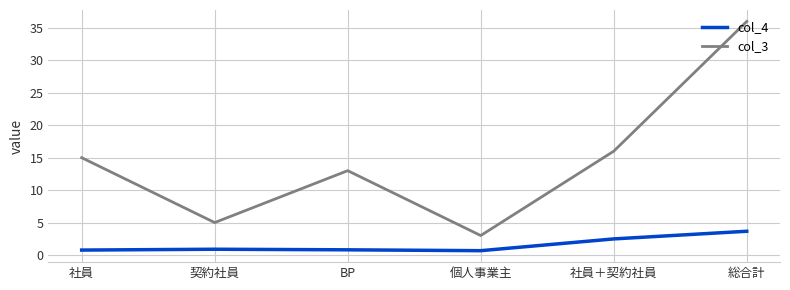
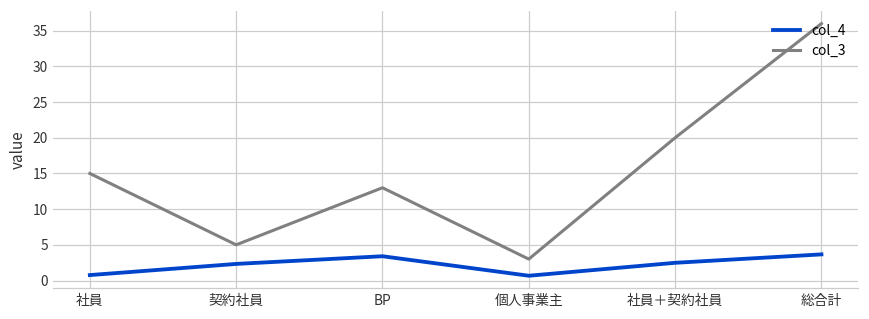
  {
    "col_4": {
      "社員": 1,
-     "契約社員": 1,
-     "BP": 1,
+     "契約社員": 2,
+     "BP": 3,
      "個人事業主": 1,
      "社員＋契約社員": 2,
      "総合計": 4
    },
    "col_3": {
      "社員": 15,
      "契約社員": 5,
      "BP": 13,
      "個人事業主": 3,
-     "社員＋契約社員": 16,
+     "社員＋契約社員": 20,
      "総合計": 36
    }
  }
